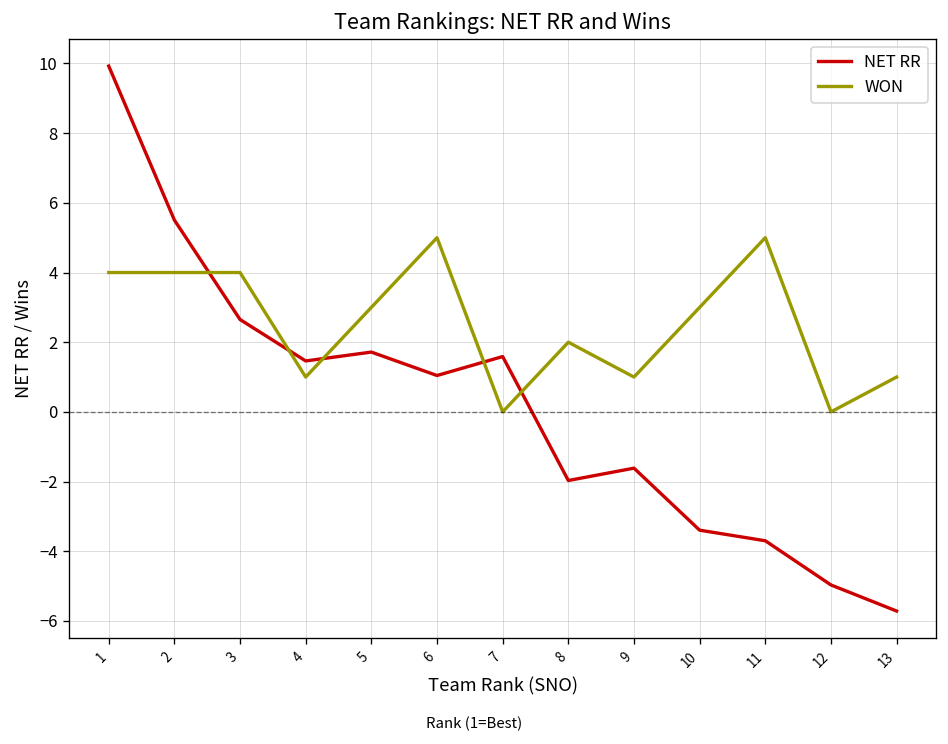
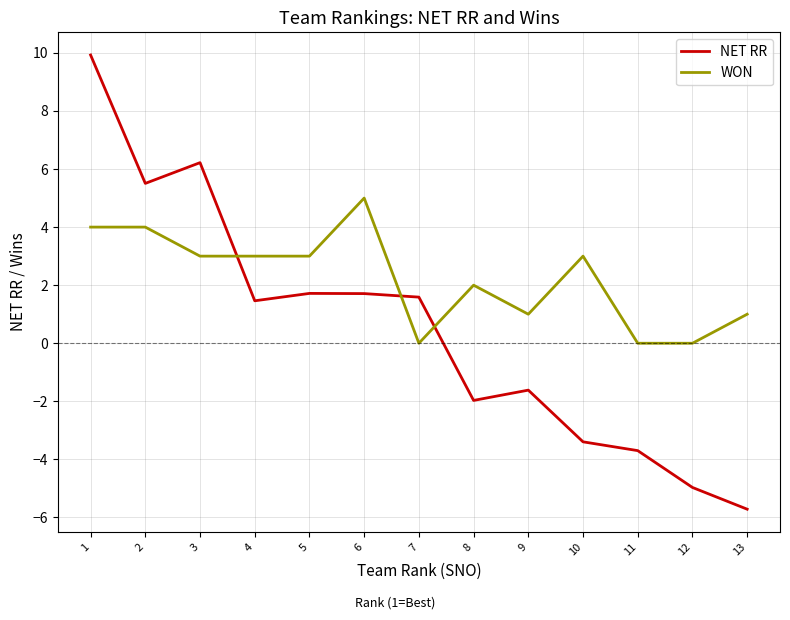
  {
    "NET RR": {
      "1": 9.9,
      "2": 5.5,
-     "3": 2.7,
+     "3": 6.2,
      "4": 1.5,
      "5": 1.7,
-     "6": 1.0,
+     "6": 1.7,
      "7": 1.6,
      "8": -2.0,
      "9": -1.6,
      "10": -3.4,
      "11": -3.7,
      "12": -5.0,
      "13": -5.7
    },
    "WON": {
      "1": 4,
      "2": 4,
-     "3": 4,
-     "4": 1,
+     "3": 3,
+     "4": 3,
      "5": 3,
      "6": 5,
      "7": 0,
      "8": 2,
      "9": 1,
      "10": 3,
-     "11": 5,
+     "11": 0,
      "12": 0,
      "13": 1
    }
  }
